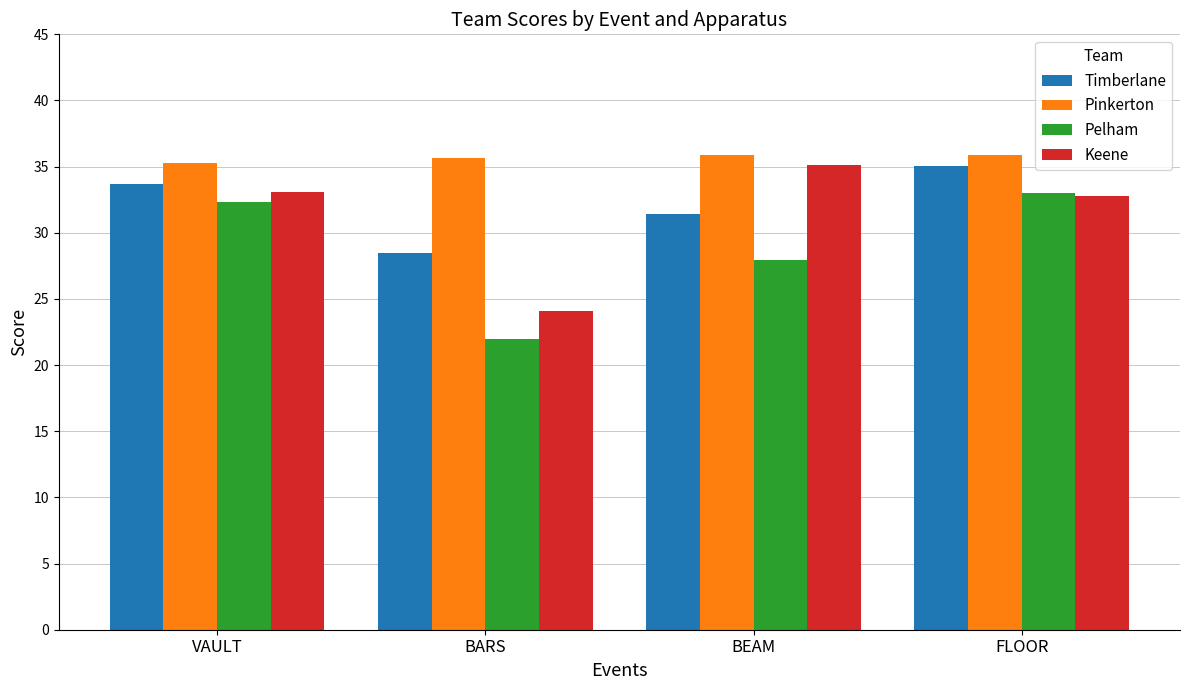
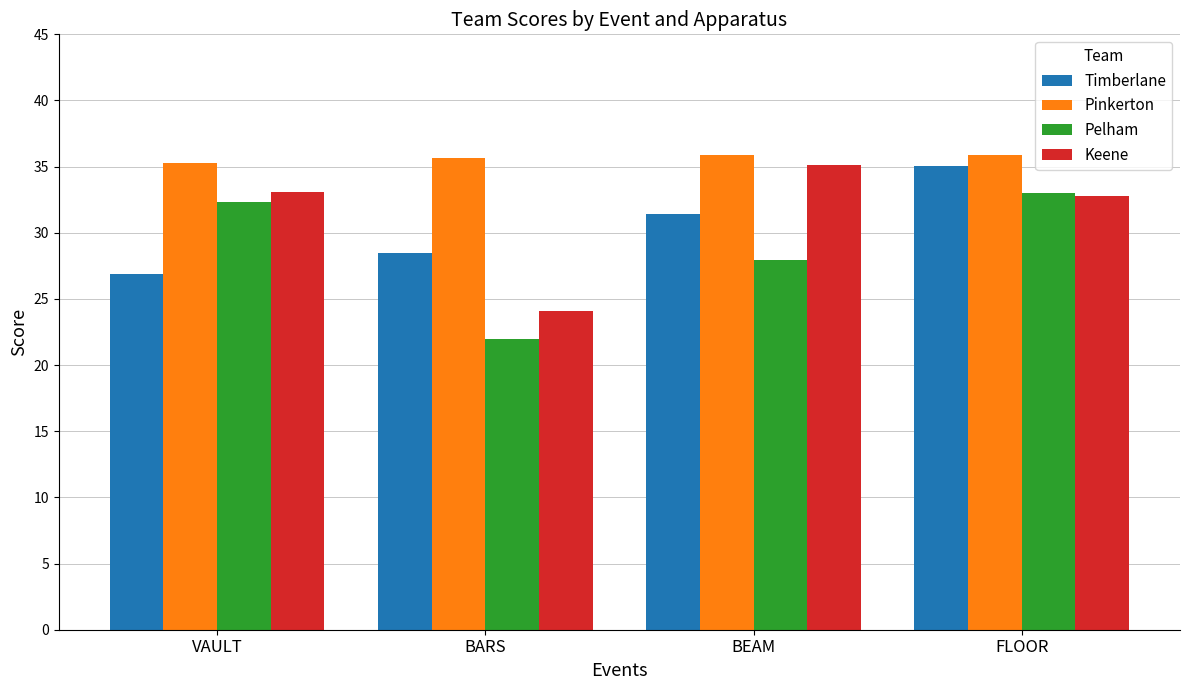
  {
    "Timberlane": {
-     "VAULT": 33.7,
+     "VAULT": 26.9,
      "BARS": 28.5,
      "BEAM": 31.4,
      "FLOOR": 35.1
    },
    "Pinkerton": {
      "VAULT": 35.3,
      "BARS": 35.7,
      "BEAM": 35.9,
      "FLOOR": 35.9
    },
    "Pelham": {
      "VAULT": 32.4,
      "BARS": 22.0,
      "BEAM": 28.0,
      "FLOOR": 33.0
    },
    "Keene": {
      "VAULT": 33.1,
      "BARS": 24.1,
      "BEAM": 35.2,
      "FLOOR": 32.8
    }
  }
